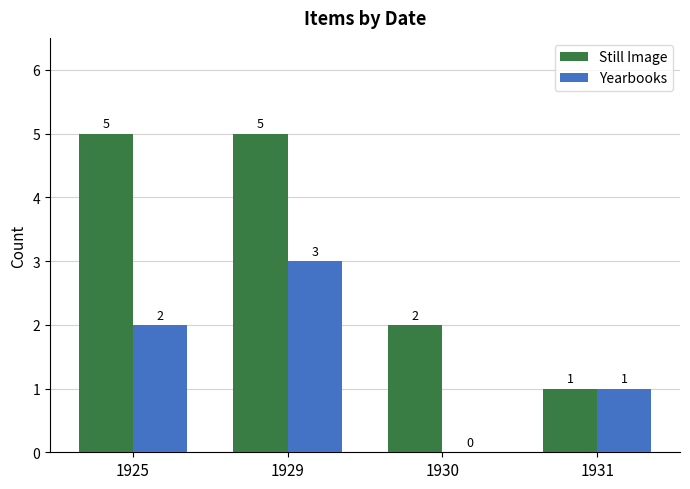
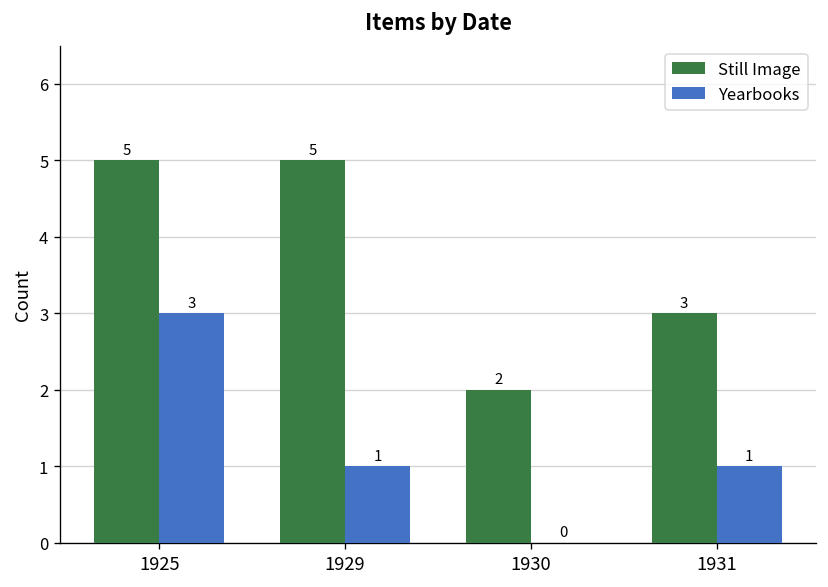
  {
    "Still Image": {
      "1925": 5,
      "1929": 5,
      "1930": 2,
-     "1931": 1
+     "1931": 3
    },
    "Yearbooks": {
-     "1925": 2,
-     "1929": 3,
+     "1925": 3,
+     "1929": 1,
      "1930": 0,
      "1931": 1
    }
  }
